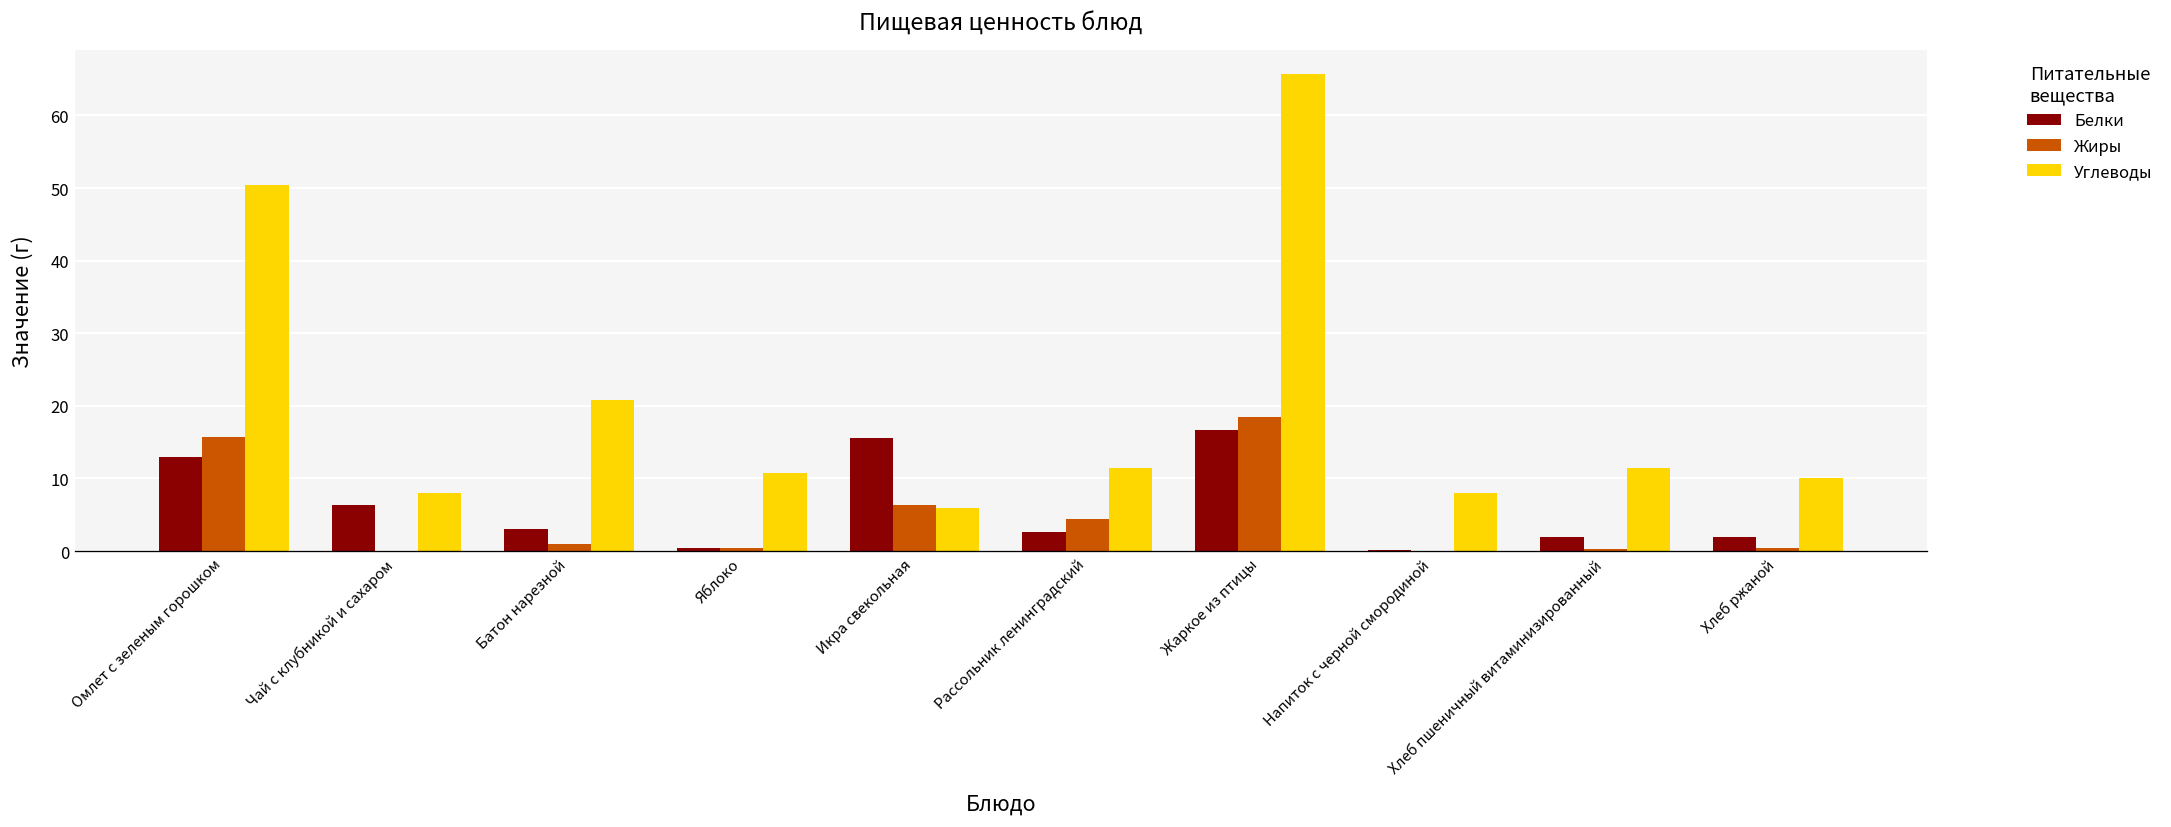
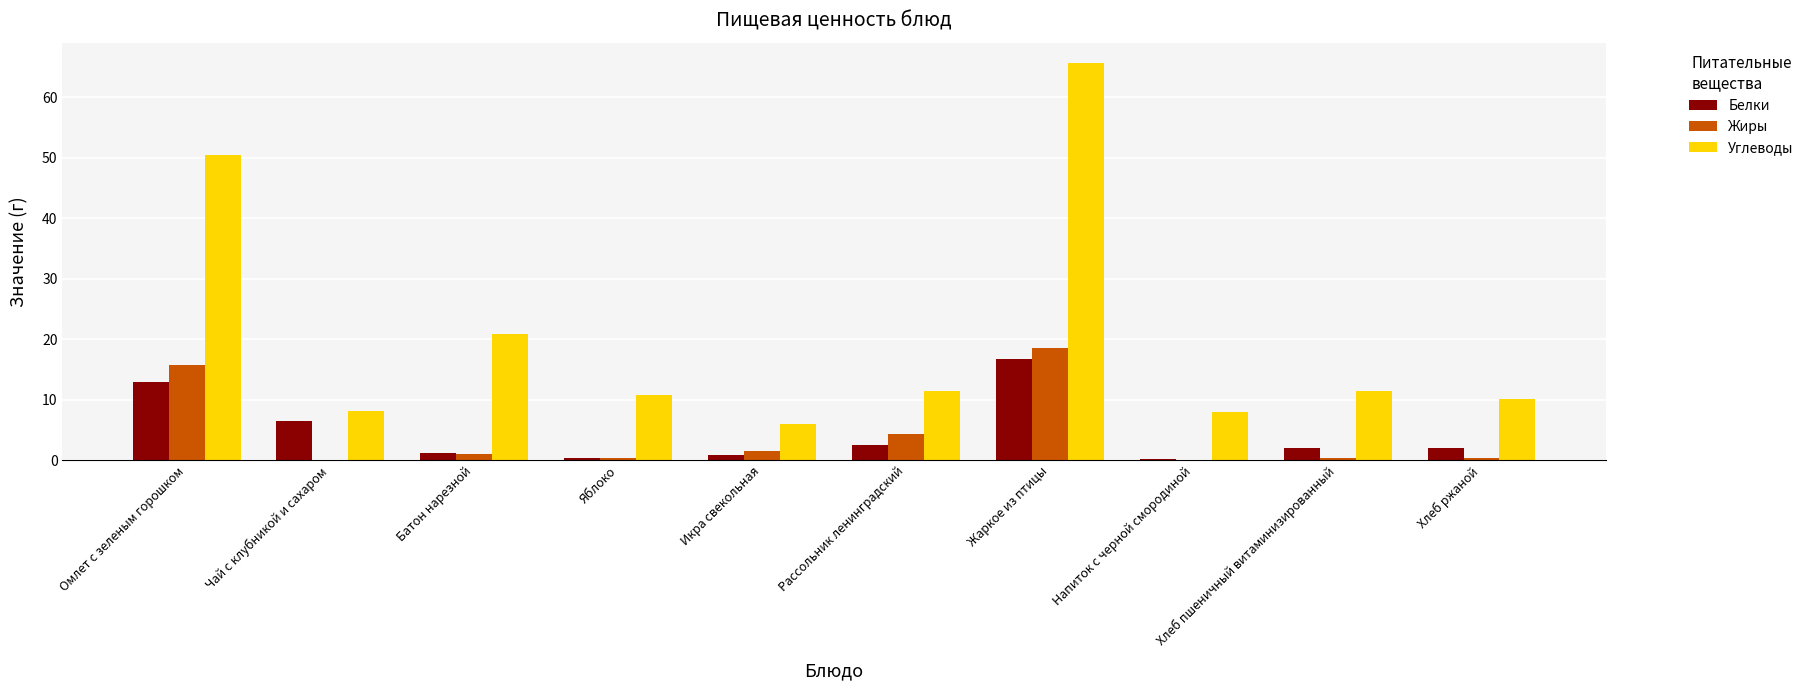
  {
    "Белки": {
      "Омлет с зеленым горошком": 13,
      "Чай с клубникой и сахаром": 6,
-     "Батон нарезной": 3,
-     "Икра свекольная": 16,
+     "Батон нарезной": 1,
+     "Икра свекольная": 1,
      "Рассольник ленинградский": 3,
      "Жаркое из птицы": 17,
      "Хлеб пшеничный витаминизированный": 2,
      "Хлеб ржаной": 2
    },
    "Жиры": {
      "Омлет с зеленым горошком": 16,
      "Батон нарезной": 1,
-     "Икра свекольная": 6,
+     "Икра свекольная": 2,
      "Рассольник ленинградский": 4,
      "Жаркое из птицы": 18
    },
    "Углеводы": {
      "Омлет с зеленым горошком": 50,
      "Чай с клубникой и сахаром": 8,
      "Батон нарезной": 21,
      "Яблоко": 11,
      "Икра свекольная": 6,
      "Рассольник ленинградский": 11,
      "Жаркое из птицы": 66,
      "Напиток с черной смородиной": 8,
      "Хлеб пшеничный витаминизированный": 11,
      "Хлеб ржаной": 10
    }
  }
